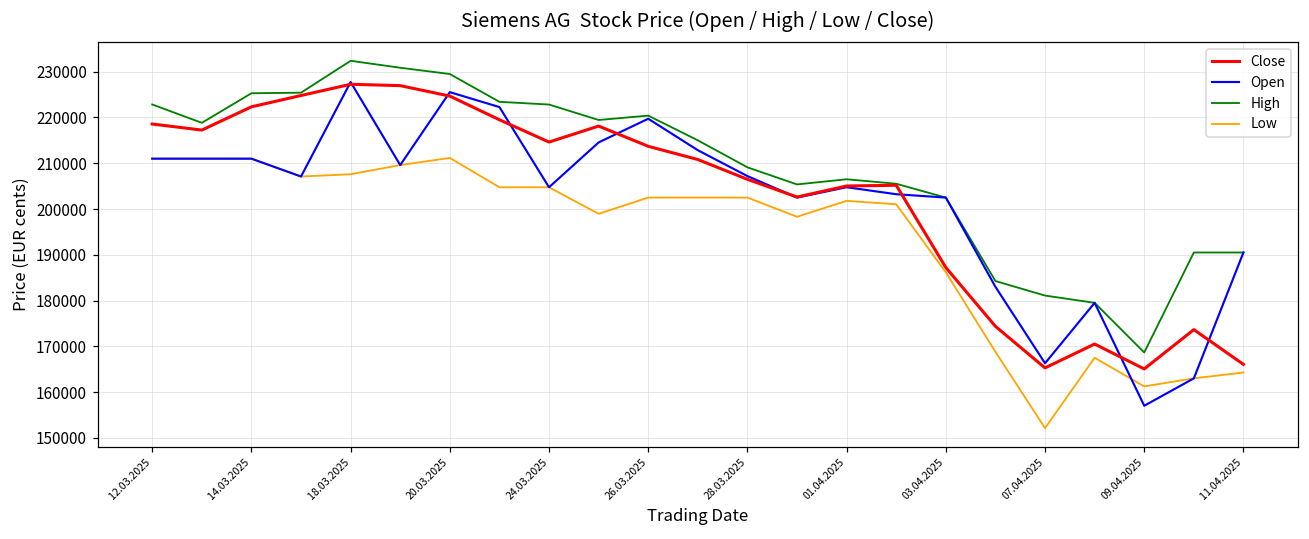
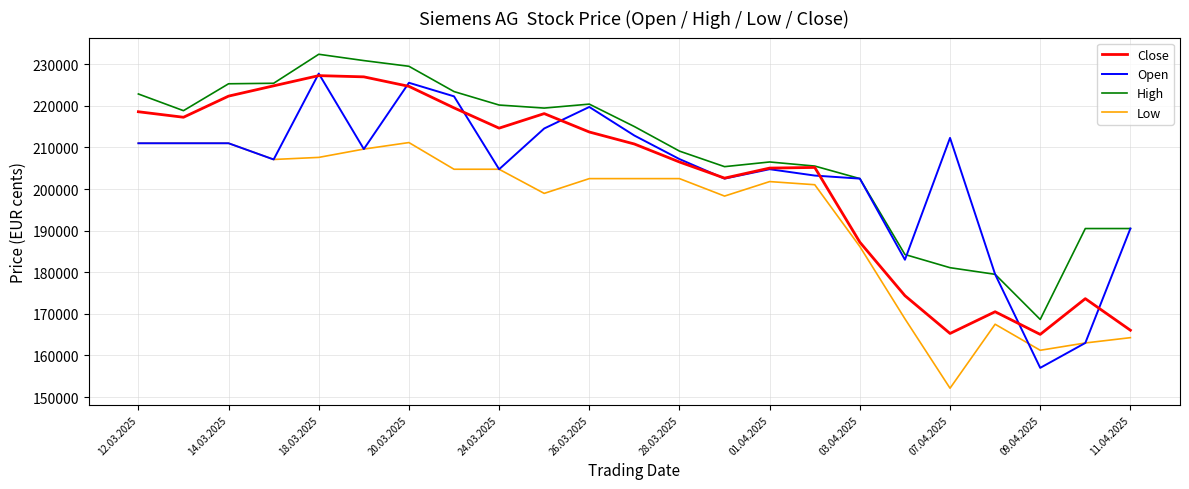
  {
    "Close": {
      "12.03.2025": 219000,
      "14.03.2025": 222000,
      "20.03.2025": 225000,
      "24.03.2025": 215000,
      "26.03.2025": 214000,
      "28.03.2025": 206000,
      "03.04.2025": 187000,
      "07.04.2025": 165000,
      "09.04.2025": 165000,
      "11.04.2025": 166000
    },
    "Open": {
      "20.03.2025": 226000,
      "26.03.2025": 220000,
      "28.03.2025": 207000,
-     "07.04.2025": 166000,
+     "07.04.2025": 212000,
      "09.04.2025": 157000
    },
    "High": {
      "12.03.2025": 223000,
      "14.03.2025": 225000,
      "18.03.2025": 232000,
      "20.03.2025": 229000,
-     "24.03.2025": 223000,
+     "24.03.2025": 220000,
      "26.03.2025": 220000,
      "28.03.2025": 209000,
      "01.04.2025": 207000,
      "07.04.2025": 181000,
      "09.04.2025": 169000
    },
    "Low": {
      "18.03.2025": 208000,
      "20.03.2025": 211000,
      "26.03.2025": 203000,
      "28.03.2025": 203000,
      "01.04.2025": 202000,
      "03.04.2025": 186000,
      "07.04.2025": 152000,
      "09.04.2025": 161000,
      "11.04.2025": 164000
    }
  }
